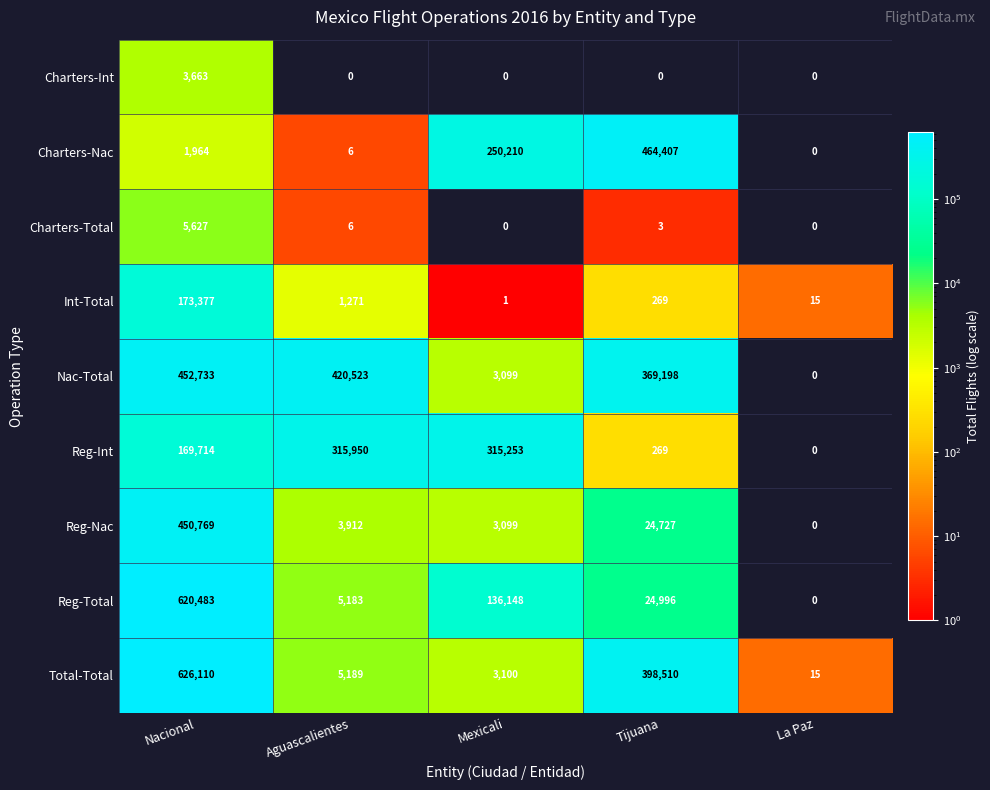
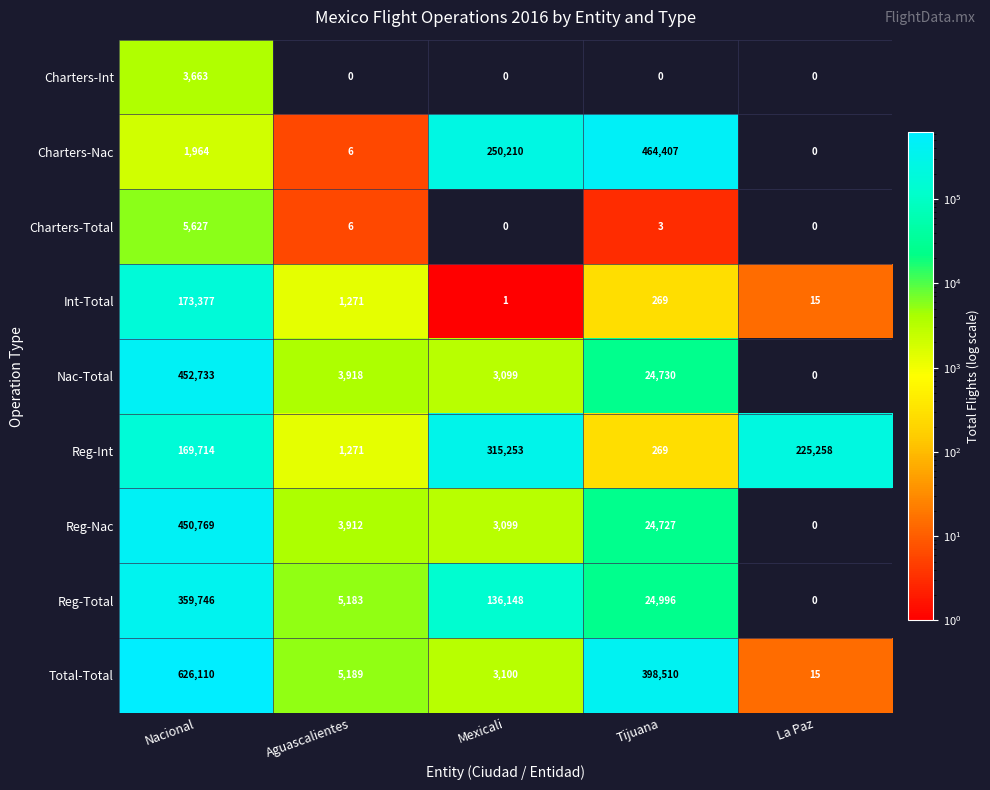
  {
    "Charters-Int": {
      "Nacional": "3,663",
      "Aguascalientes": "0",
      "Mexicali": "0",
      "Tijuana": "0",
      "La Paz": "0"
    },
    "Charters-Nac": {
      "Nacional": "1,964",
      "Aguascalientes": "6",
      "Mexicali": "250,210",
      "Tijuana": "464,407",
      "La Paz": "0"
    },
    "Charters-Total": {
      "Nacional": "5,627",
      "Aguascalientes": "6",
      "Mexicali": "0",
      "Tijuana": "3",
      "La Paz": "0"
    },
    "Int-Total": {
      "Nacional": "173,377",
      "Aguascalientes": "1,271",
      "Mexicali": "1",
      "Tijuana": "269",
      "La Paz": "15"
    },
    "Nac-Total": {
      "Nacional": "452,733",
-     "Aguascalientes": "420,523",
+     "Aguascalientes": "3,918",
      "Mexicali": "3,099",
-     "Tijuana": "369,198",
+     "Tijuana": "24,730",
      "La Paz": "0"
    },
    "Reg-Int": {
      "Nacional": "169,714",
-     "Aguascalientes": "315,950",
+     "Aguascalientes": "1,271",
      "Mexicali": "315,253",
      "Tijuana": "269",
-     "La Paz": "0"
+     "La Paz": "225,258"
    },
    "Reg-Nac": {
      "Nacional": "450,769",
      "Aguascalientes": "3,912",
      "Mexicali": "3,099",
      "Tijuana": "24,727",
      "La Paz": "0"
    },
    "Reg-Total": {
-     "Nacional": "620,483",
+     "Nacional": "359,746",
      "Aguascalientes": "5,183",
      "Mexicali": "136,148",
      "Tijuana": "24,996",
      "La Paz": "0"
    },
    "Total-Total": {
      "Nacional": "626,110",
      "Aguascalientes": "5,189",
      "Mexicali": "3,100",
      "Tijuana": "398,510",
      "La Paz": "15"
    }
  }
